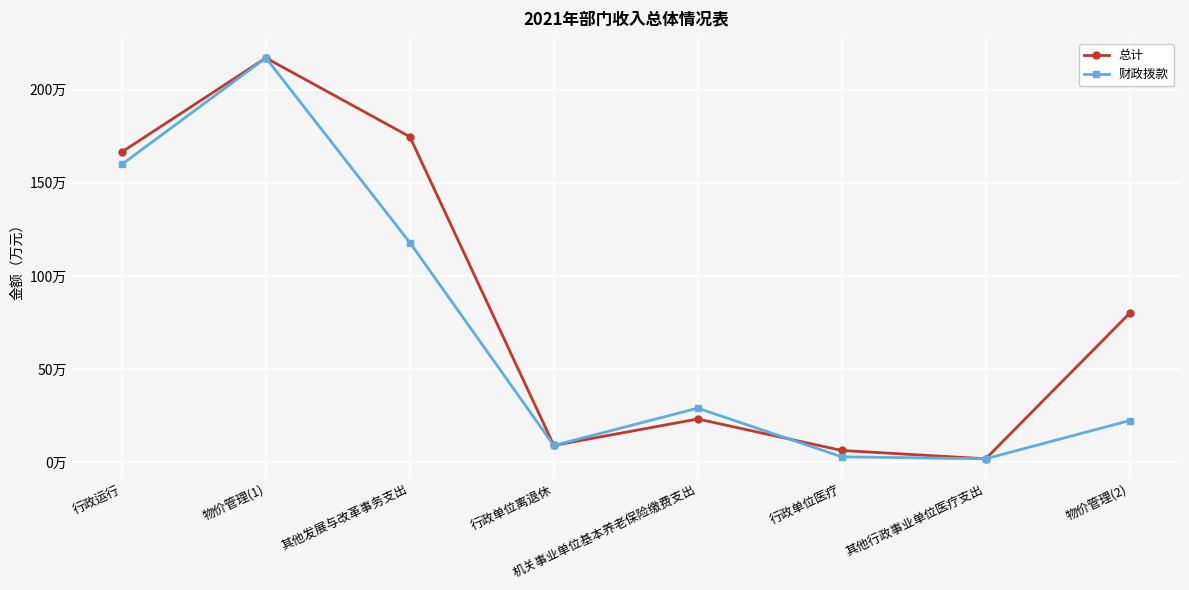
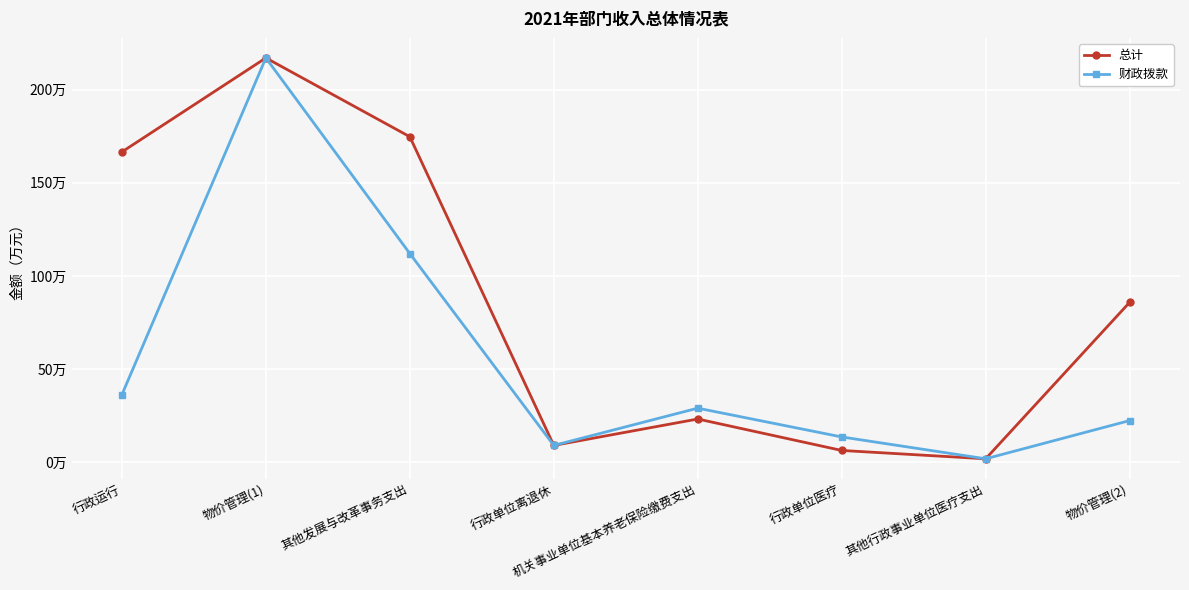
  {
    "总计": {
      "行政运行": "167万",
      "其他发展与改革事务支出": "175万",
      "机关事业单位基本养老保险缴费支出": "23万",
      "行政单位医疗": "6万",
-     "物价管理(2)": "80万"
+     "物价管理(2)": "86万"
    },
    "财政拨款": {
-     "行政运行": "160万",
-     "其他发展与改革事务支出": "118万",
+     "行政运行": "36万",
+     "其他发展与改革事务支出": "112万",
      "机关事业单位基本养老保险缴费支出": "29万",
-     "行政单位医疗": "3万",
+     "行政单位医疗": "14万",
      "物价管理(2)": "22万"
    }
  }
